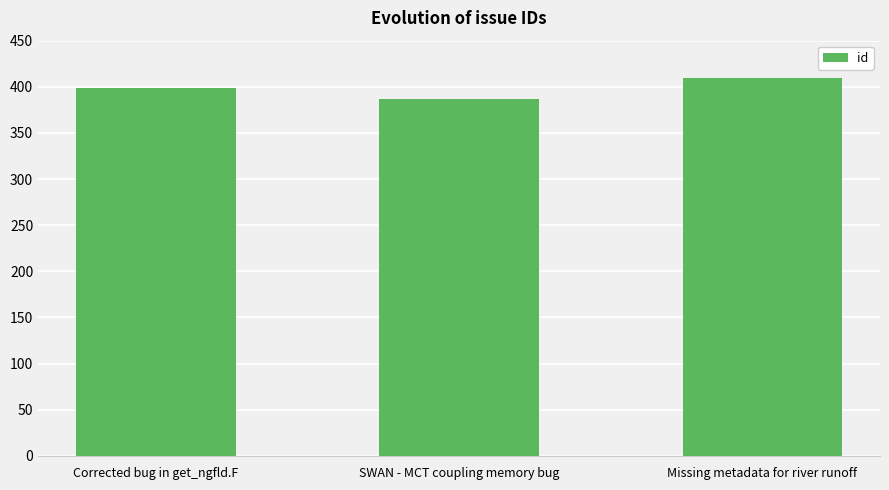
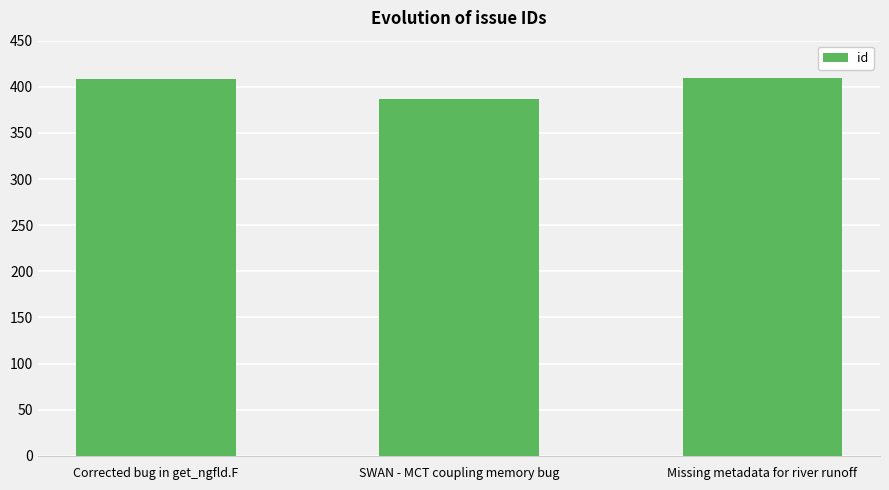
  {
-   "Corrected bug in get_ngfld.F": 400,
+   "Corrected bug in get_ngfld.F": 410,
    "SWAN - MCT coupling memory bug": 390,
    "Missing metadata for river runoff": 410
  }
